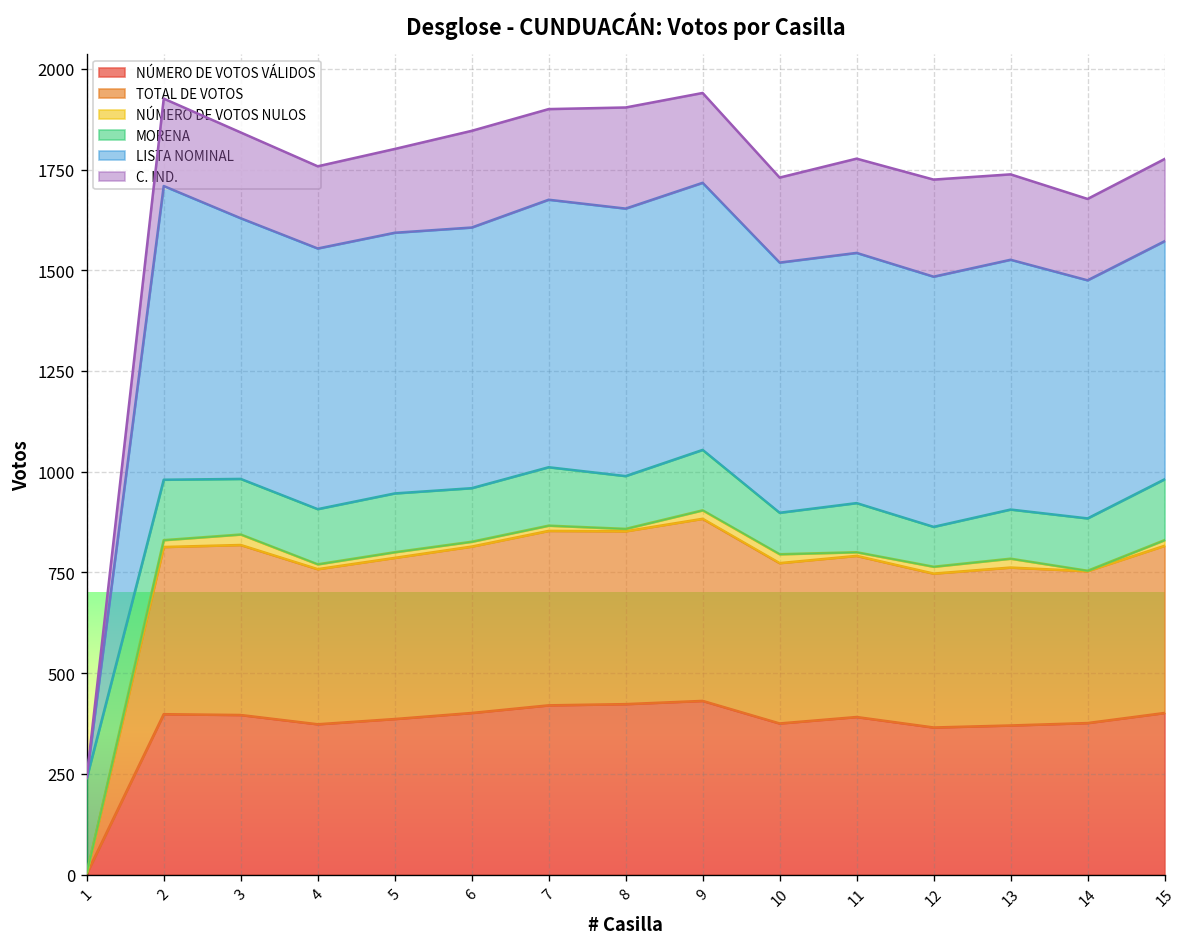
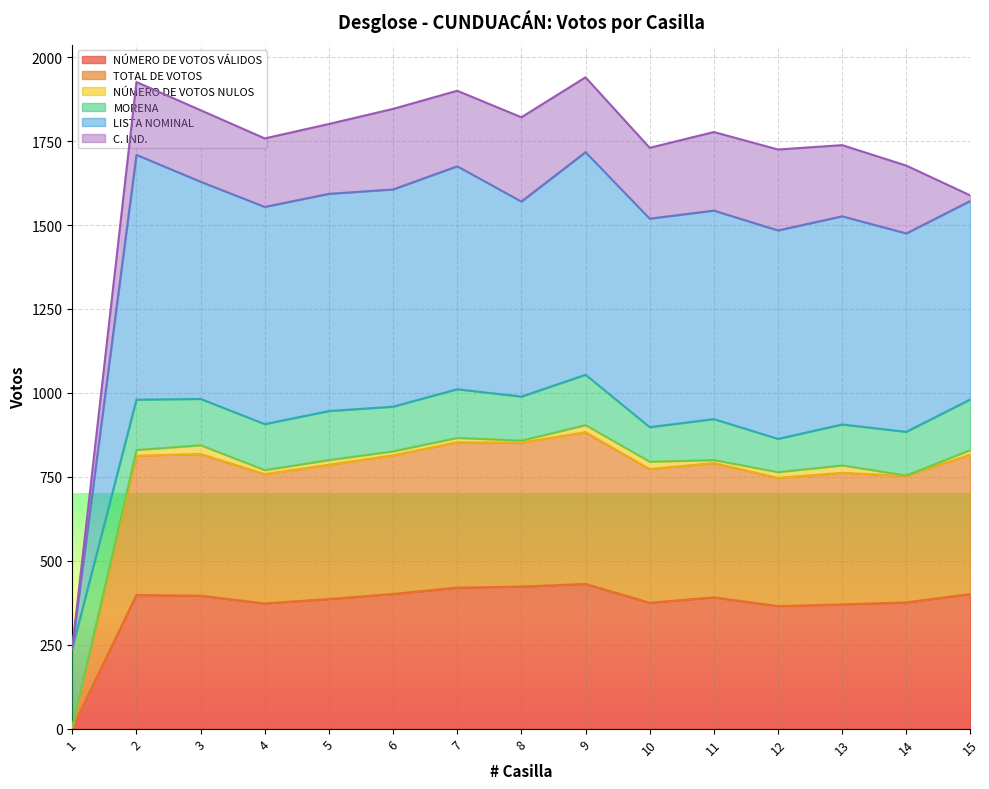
  {
    "MORENA": {
      "2": 150,
      "3": 140,
      "4": 140,
      "5": 150,
      "6": 130,
      "7": 150,
      "8": 130,
      "9": 150,
      "10": 100,
      "11": 120,
      "12": 100,
      "13": 120,
      "14": 130,
      "15": 150
    },
    "LISTA NOMINAL": {
      "2": 730,
      "3": 650,
      "4": 650,
      "5": 650,
      "6": 650,
      "7": 660,
-     "8": 660,
+     "8": 580,
      "9": 660,
      "10": 620,
      "11": 620,
      "12": 620,
      "13": 620,
      "14": 590,
      "15": 590
    },
    "C. IND.": {
      "5": 210,
      "6": 240,
      "7": 230,
      "8": 250,
      "9": 220,
      "10": 210,
      "11": 230,
      "12": 240,
      "13": 210,
      "14": 200,
-     "15": 200
+     "15": 20
    }
  }
